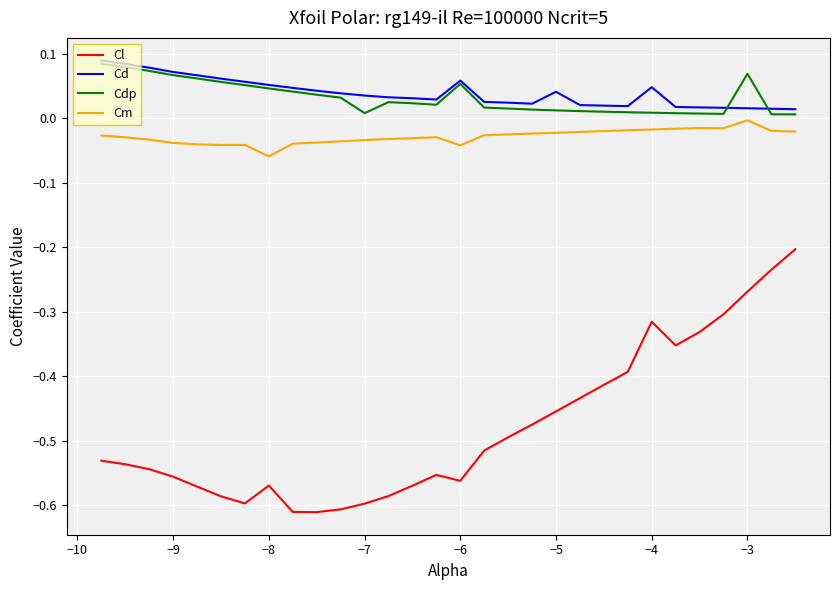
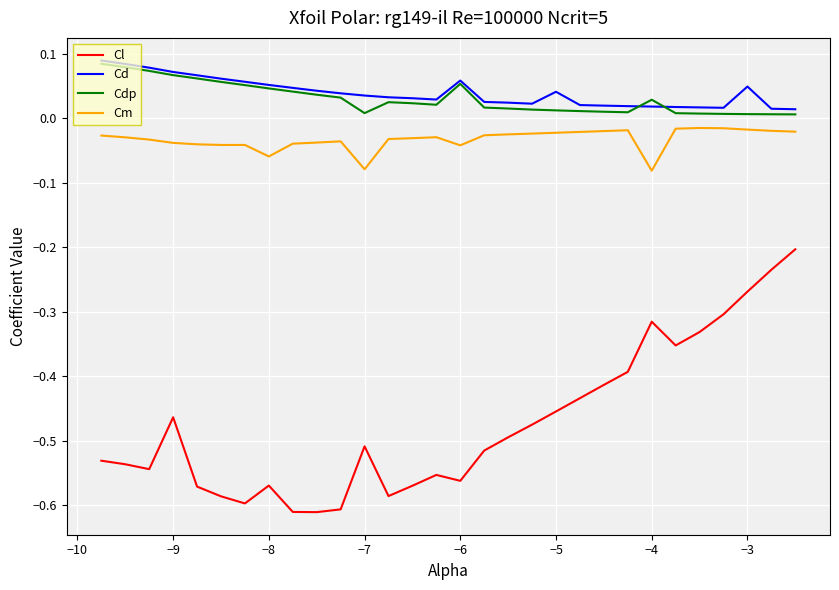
  {
    "Cl": {
-     "−9": -0.56,
+     "−9": -0.46,
      "−8": -0.57,
-     "−7": -0.60,
+     "−7": -0.51,
      "−6": -0.56,
      "−5": -0.45,
      "−4": -0.32,
      "−3": -0.27
    },
    "Cd": {
      "−9": 0.07,
      "−8": 0.05,
      "−7": 0.04,
      "−6": 0.06,
      "−5": 0.04,
-     "−4": 0.05,
-     "−3": 0.02
+     "−4": 0.02,
+     "−3": 0.05
    },
    "Cdp": {
      "−9": 0.07,
      "−8": 0.05,
      "−7": 0.01,
      "−6": 0.05,
      "−5": 0.01,
-     "−4": 0.01,
-     "−3": 0.07
+     "−4": 0.03,
+     "−3": 0.01
    },
    "Cm": {
      "−9": -0.04,
      "−8": -0.06,
-     "−7": -0.03,
+     "−7": -0.08,
      "−6": -0.04,
      "−5": -0.02,
-     "−4": -0.02,
-     "−3": 0.00
+     "−4": -0.08,
+     "−3": -0.02
    }
  }
